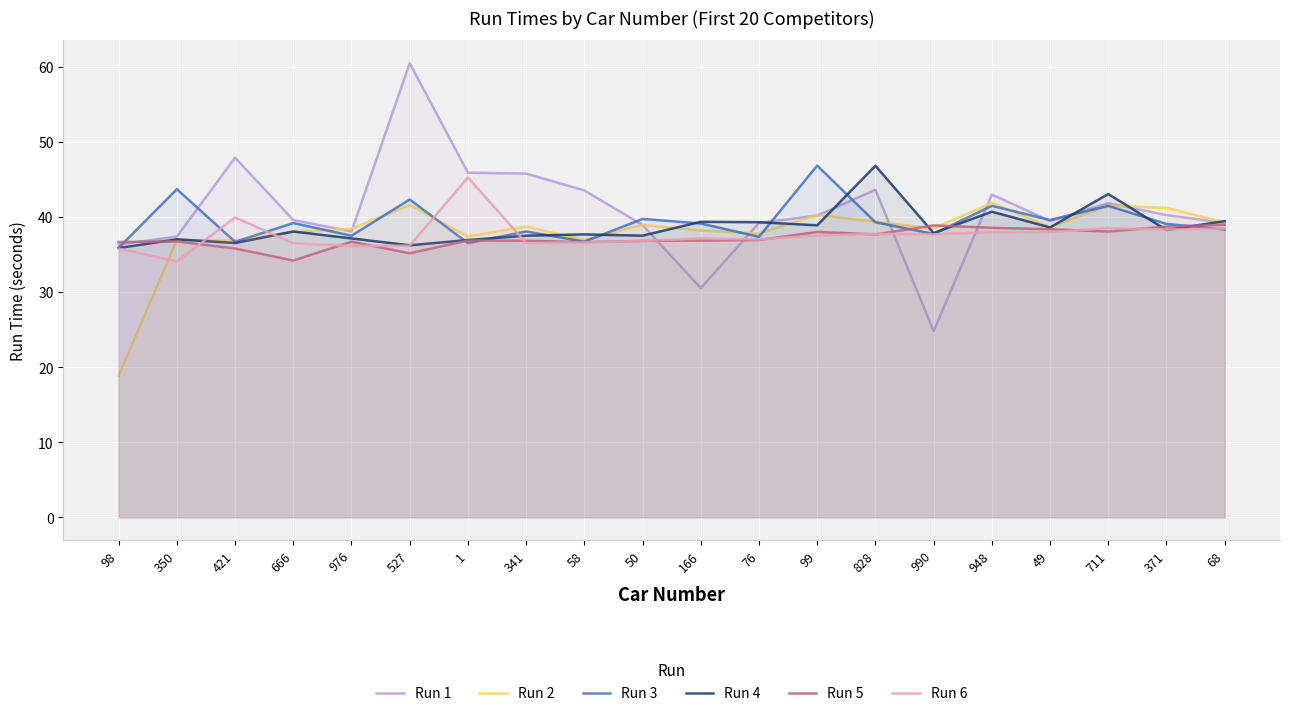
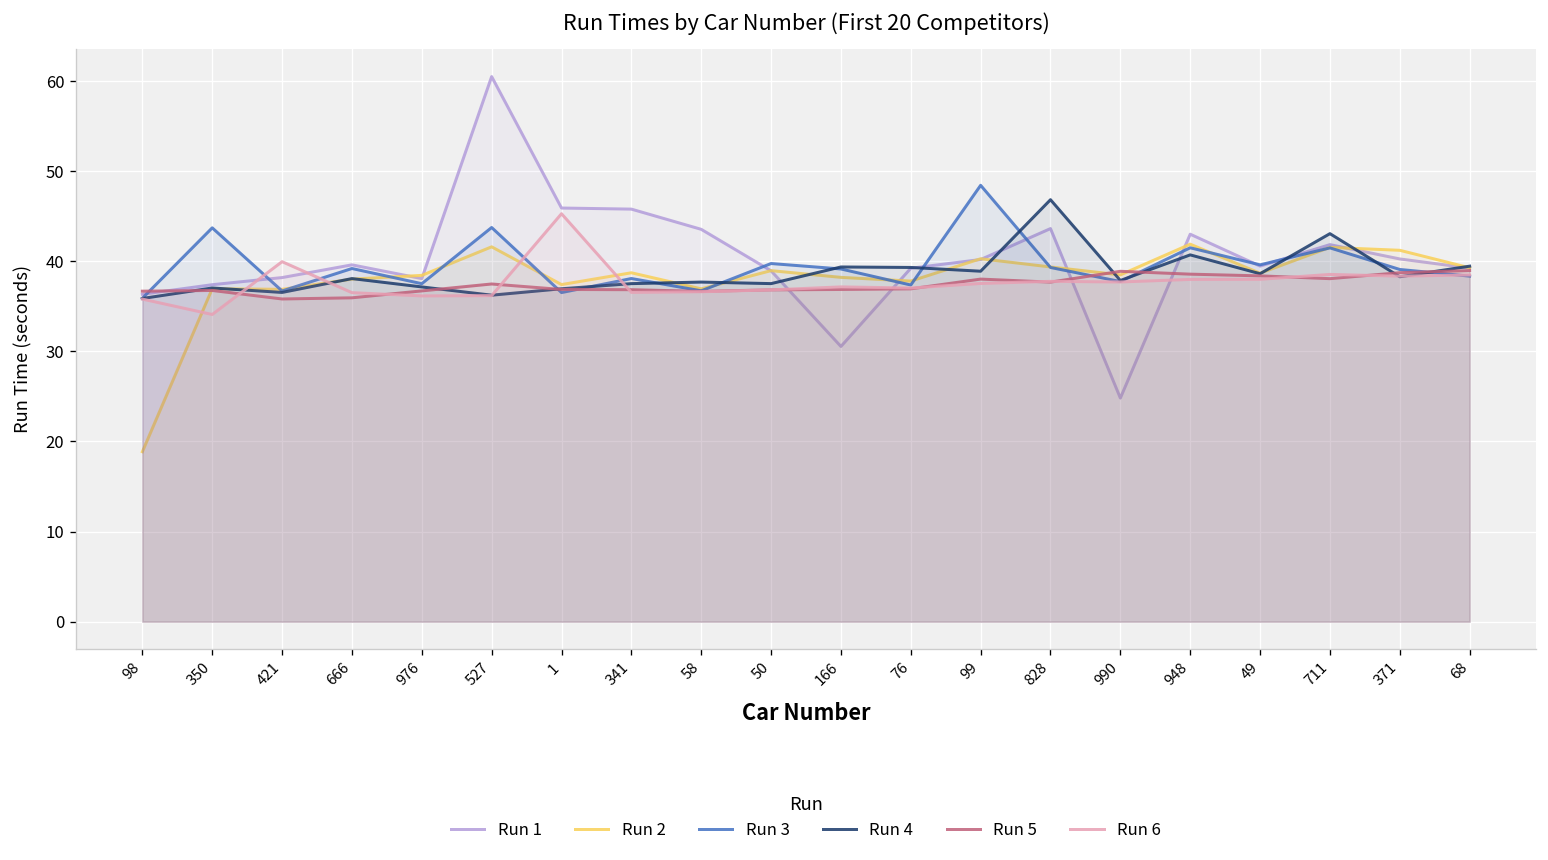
  {
    "Run 1": {
      "350": 37,
-     "421": 48,
+     "421": 38,
      "666": 40,
      "976": 38,
      "527": 60,
      "1": 46,
      "341": 46,
      "58": 44,
      "166": 31,
      "828": 44,
      "990": 25,
      "948": 43,
      "371": 40
    },
    "Run 2": {
      "98": 19,
      "976": 38,
      "527": 42,
      "1": 37,
      "341": 39,
      "166": 38,
      "76": 38,
      "990": 38,
      "948": 42,
      "371": 41
    },
    "Run 3": {
      "350": 44,
      "666": 39,
      "976": 37,
-     "527": 42,
+     "527": 44,
      "1": 37,
      "341": 38,
      "50": 40,
-     "99": 47,
+     "99": 48,
      "948": 41,
      "371": 39
    },
    "Run 4": {
      "976": 37,
      "341": 38,
      "58": 38,
      "50": 38,
      "99": 39,
      "828": 47,
      "948": 41,
      "711": 43
    },
    "Run 5": {
      "421": 36,
-     "666": 34,
+     "666": 36,
      "976": 37,
-     "527": 35,
+     "527": 37,
      "99": 38,
      "990": 39,
      "948": 39,
      "711": 38,
      "371": 39
    },
    "Run 6": {
      "350": 34,
      "421": 40,
      "666": 37,
      "976": 36,
      "1": 45,
      "99": 38,
      "948": 38,
      "49": 38,
      "711": 39
    }
  }
